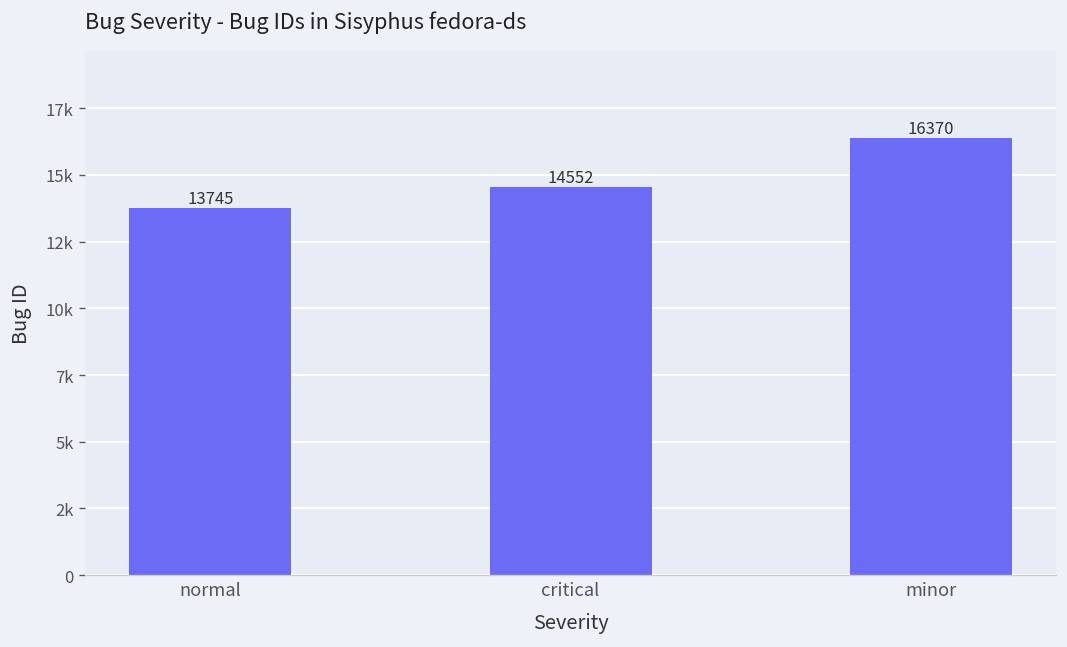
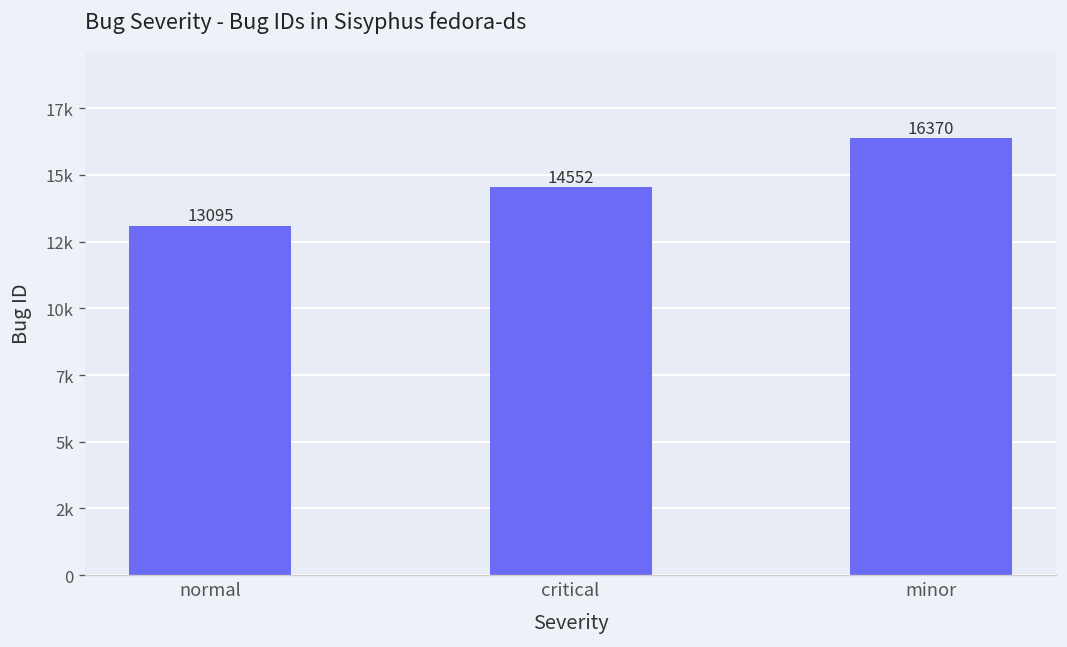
  {
-   "normal": 13745,
+   "normal": 13095,
    "critical": 14552,
    "minor": 16370
  }
